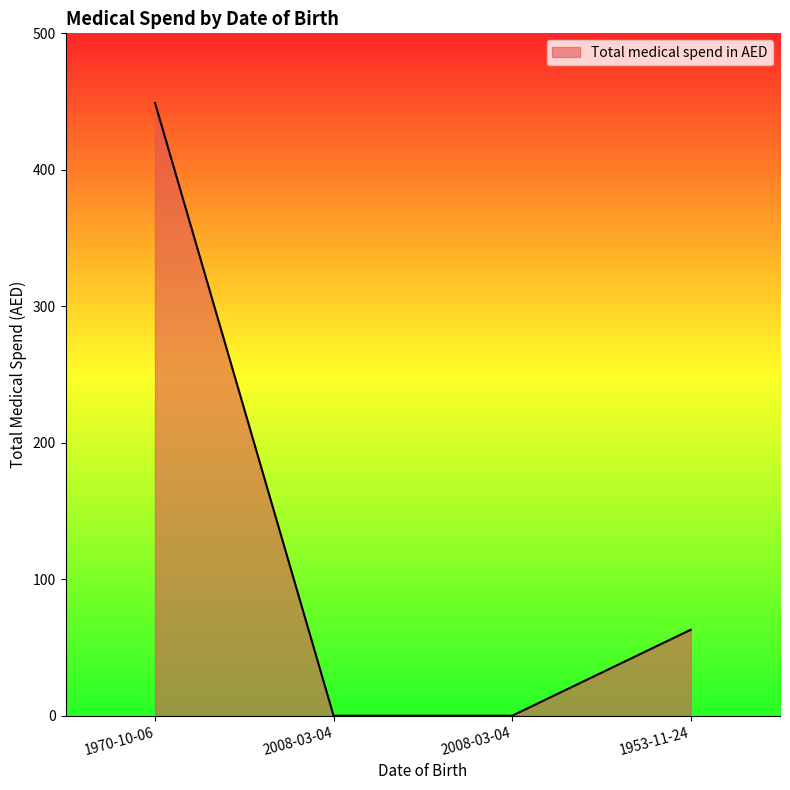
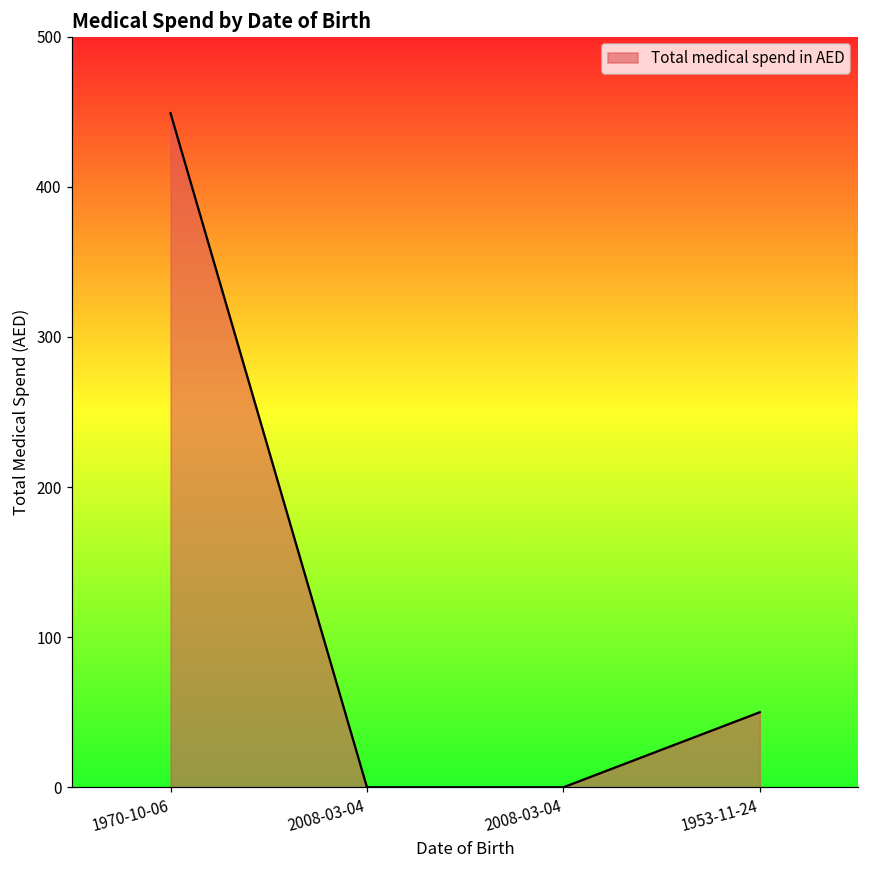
  {
    "1970-10-06": 449,
-   "1953-11-24": 63
+   "1953-11-24": 50
  }
